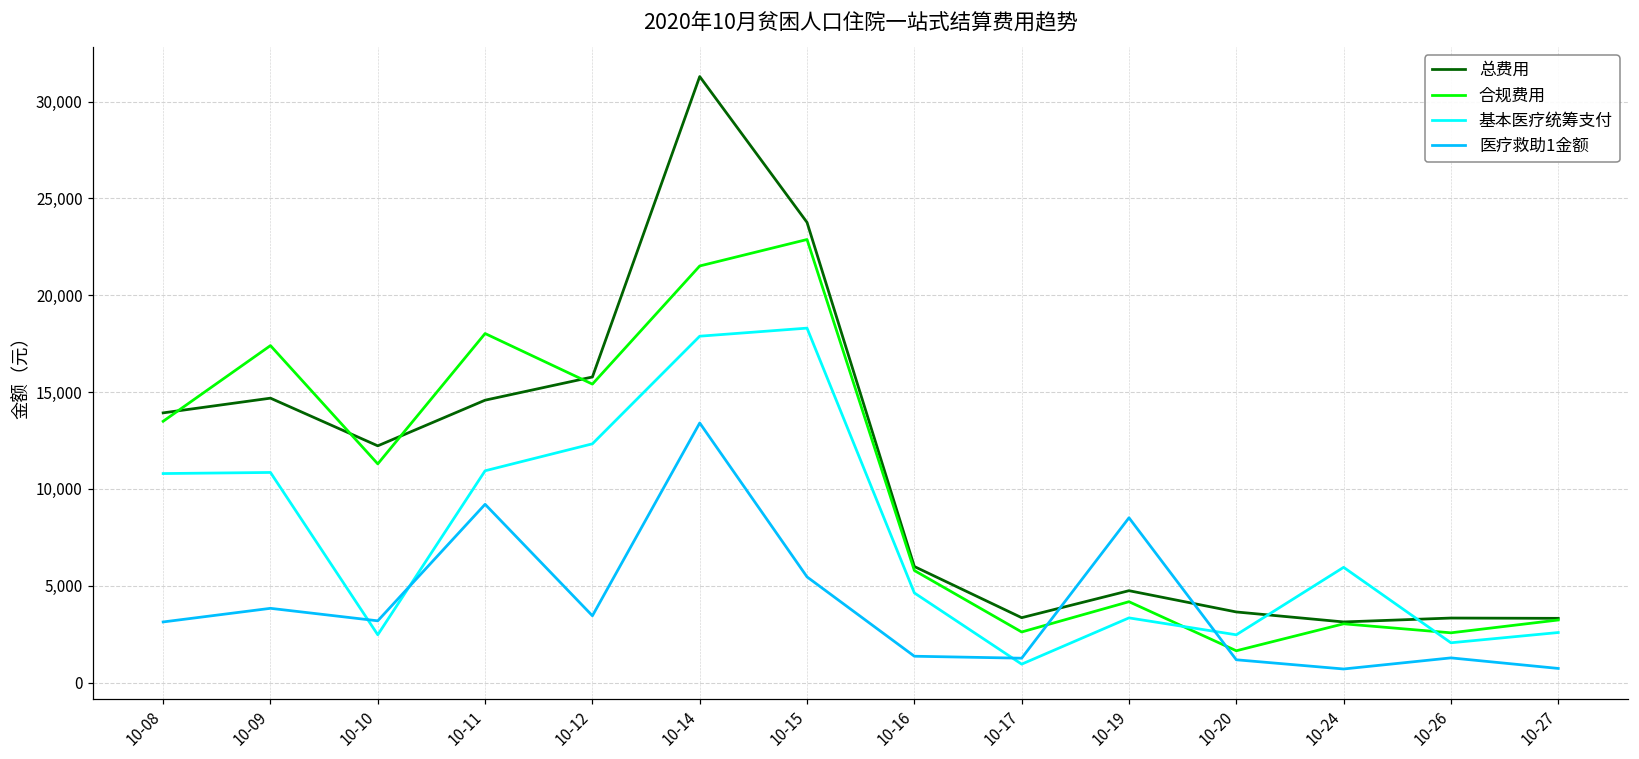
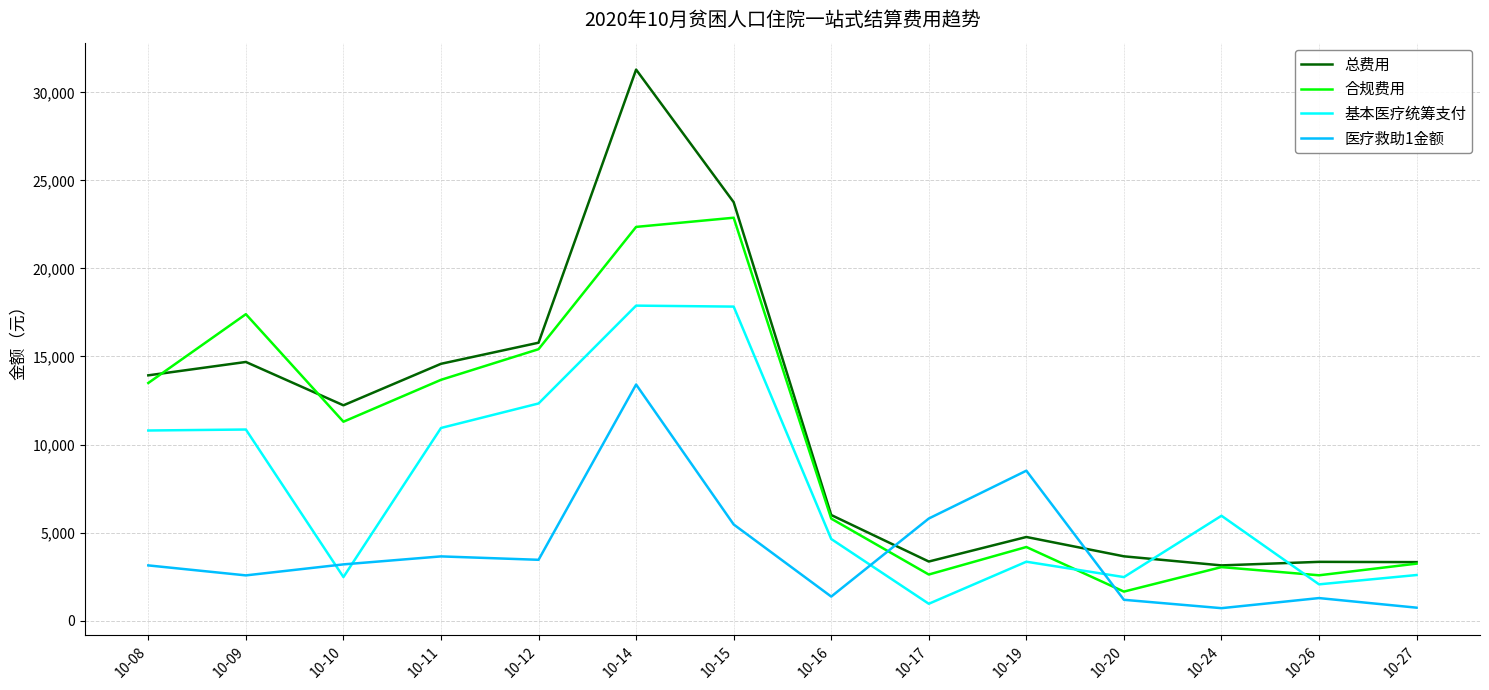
  {
    "总费用": {
      "10-08": "13,900",
      "10-09": "14,700",
      "10-10": "12,200",
      "10-11": "14,600",
      "10-12": "15,800",
      "10-14": "31,300",
      "10-15": "23,800",
      "10-16": "6,000",
      "10-17": "3,400",
      "10-19": "4,700",
      "10-20": "3,600",
      "10-26": "3,300"
    },
    "合规费用": {
      "10-08": "13,500",
      "10-09": "17,400",
      "10-10": "11,300",
-     "10-11": "18,000",
+     "10-11": "13,700",
      "10-12": "15,400",
-     "10-14": "21,500",
+     "10-14": "22,400",
      "10-15": "22,900",
      "10-16": "5,800",
      "10-17": "2,600",
      "10-19": "4,200",
      "10-20": "1,600",
      "10-26": "2,600"
    },
    "基本医疗统筹支付": {
      "10-08": "10,800",
      "10-09": "10,900",
      "10-10": "2,500",
      "10-11": "10,900",
      "10-12": "12,300",
      "10-14": "17,900",
-     "10-15": "18,300",
+     "10-15": "17,800",
      "10-16": "4,600",
      "10-17": "1,000",
      "10-19": "3,300",
      "10-20": "2,500",
      "10-24": "6,000",
      "10-26": "2,100",
      "10-27": "2,600"
    },
    "医疗救助1金额": {
      "10-08": "3,100",
-     "10-09": "3,800",
+     "10-09": "2,600",
      "10-10": "3,200",
-     "10-11": "9,200",
+     "10-11": "3,600",
      "10-12": "3,500",
      "10-14": "13,400",
      "10-15": "5,500",
      "10-16": "1,400",
-     "10-17": "1,300",
+     "10-17": "5,800",
      "10-19": "8,500",
      "10-20": "1,200",
      "10-24": "700",
      "10-26": "1,300",
      "10-27": "700"
    }
  }
